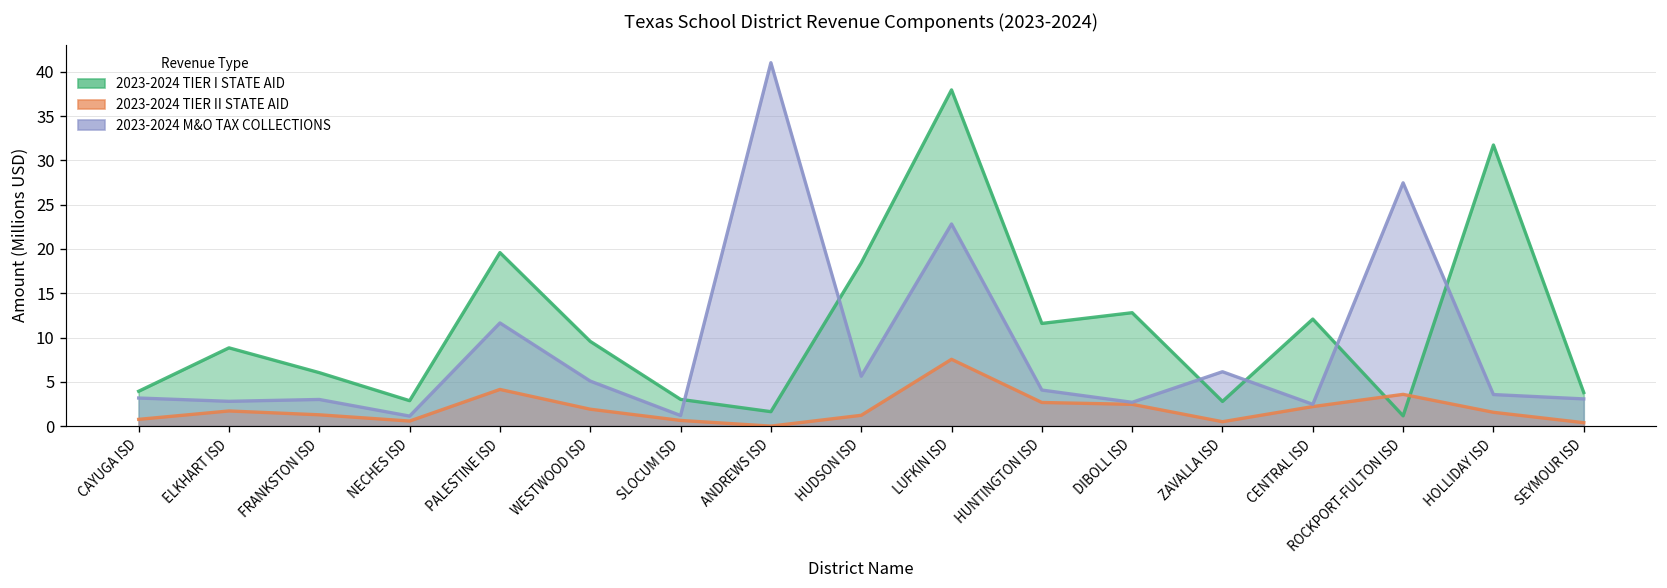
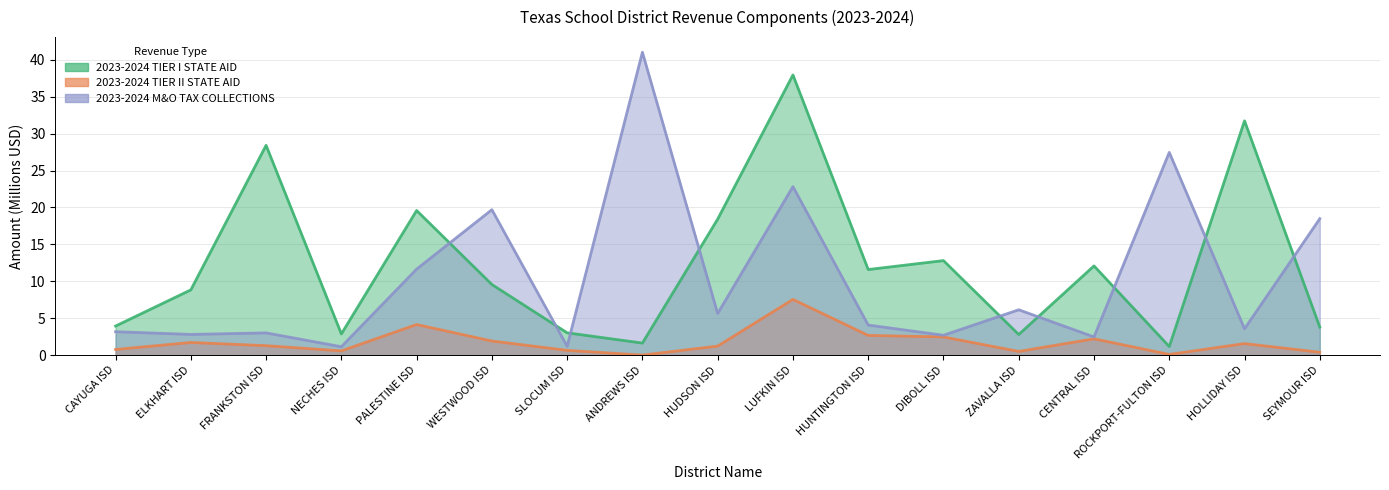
  {
    "2023-2024 TIER I STATE AID": {
      "CAYUGA ISD": 4,
      "ELKHART ISD": 9,
-     "FRANKSTON ISD": 6,
+     "FRANKSTON ISD": 28,
      "NECHES ISD": 3,
      "PALESTINE ISD": 20,
      "WESTWOOD ISD": 10,
      "SLOCUM ISD": 3,
      "ANDREWS ISD": 2,
      "HUDSON ISD": 18,
      "LUFKIN ISD": 38,
      "HUNTINGTON ISD": 12,
      "DIBOLL ISD": 13,
      "ZAVALLA ISD": 3,
      "CENTRAL ISD": 12,
      "ROCKPORT-FULTON ISD": 1,
      "HOLLIDAY ISD": 32,
      "SEYMOUR ISD": 4
    },
    "2023-2024 TIER II STATE AID": {
      "CAYUGA ISD": 1,
      "ELKHART ISD": 2,
      "FRANKSTON ISD": 1,
      "NECHES ISD": 1,
      "PALESTINE ISD": 4,
      "WESTWOOD ISD": 2,
      "SLOCUM ISD": 1,
      "ANDREWS ISD": 0,
      "HUDSON ISD": 1,
      "LUFKIN ISD": 8,
      "HUNTINGTON ISD": 3,
      "ZAVALLA ISD": 0,
-     "ROCKPORT-FULTON ISD": 4,
+     "ROCKPORT-FULTON ISD": 0,
      "HOLLIDAY ISD": 2,
      "SEYMOUR ISD": 0
    },
    "2023-2024 M&O TAX COLLECTIONS": {
      "CAYUGA ISD": 3,
      "ELKHART ISD": 3,
      "FRANKSTON ISD": 3,
      "NECHES ISD": 1,
      "PALESTINE ISD": 12,
-     "WESTWOOD ISD": 5,
+     "WESTWOOD ISD": 20,
      "SLOCUM ISD": 1,
      "ANDREWS ISD": 41,
      "HUDSON ISD": 6,
      "LUFKIN ISD": 23,
      "HUNTINGTON ISD": 4,
      "ZAVALLA ISD": 6,
      "ROCKPORT-FULTON ISD": 27,
      "HOLLIDAY ISD": 4,
-     "SEYMOUR ISD": 3
+     "SEYMOUR ISD": 18
    }
  }
